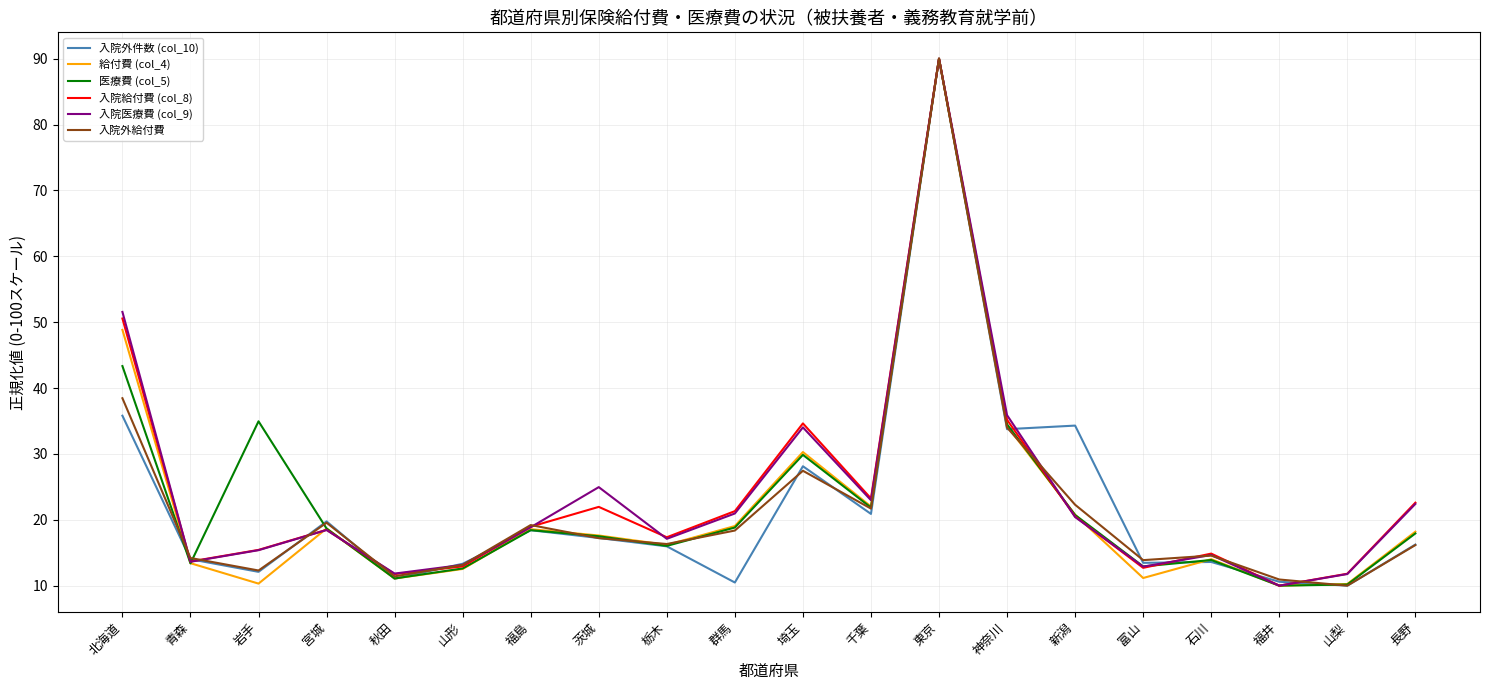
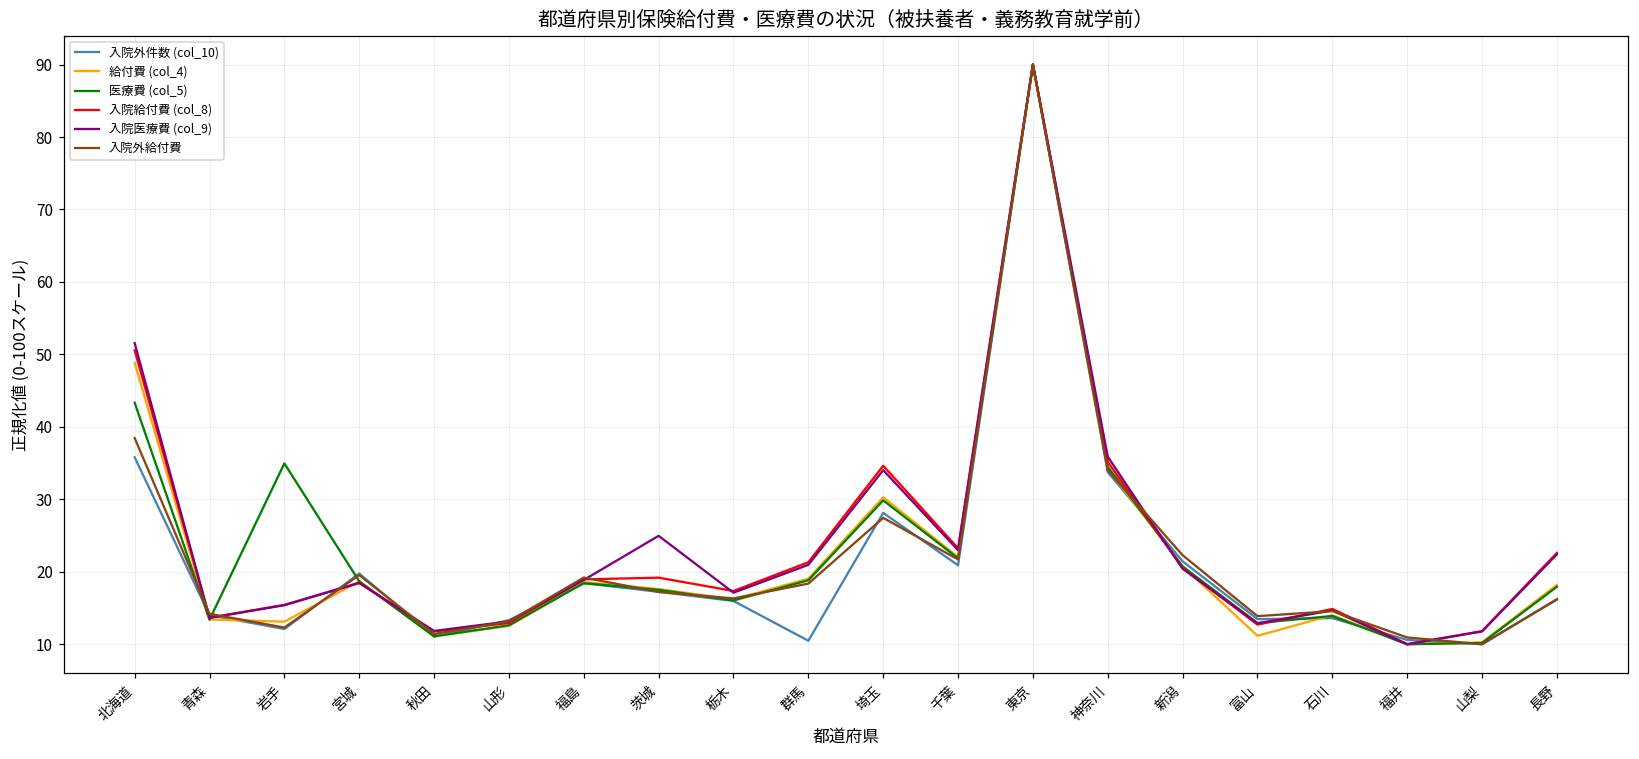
  {
    "入院外件数 (col_10)": {
      "北海道": 36,
      "群馬": 10,
      "埼玉": 28,
      "千葉": 21,
-     "新潟": 34,
+     "新潟": 21,
      "富山": 13
    },
    "給付費 (col_4)": {
      "北海道": 49,
-     "岩手": 10,
+     "岩手": 13,
      "埼玉": 30,
      "富山": 11
    },
    "医療費 (col_5)": {
      "北海道": 43,
      "岩手": 35,
      "埼玉": 30
    },
    "入院給付費 (col_8)": {
      "北海道": 51,
-     "茨城": 22,
+     "茨城": 19,
      "埼玉": 35,
      "神奈川": 35
    },
    "入院医療費 (col_9)": {
      "北海道": 52,
      "茨城": 25,
      "埼玉": 34,
      "神奈川": 36
    },
    "入院外給付費": {
      "北海道": 38,
      "群馬": 18,
      "埼玉": 27,
      "新潟": 22,
      "富山": 14
    }
  }
